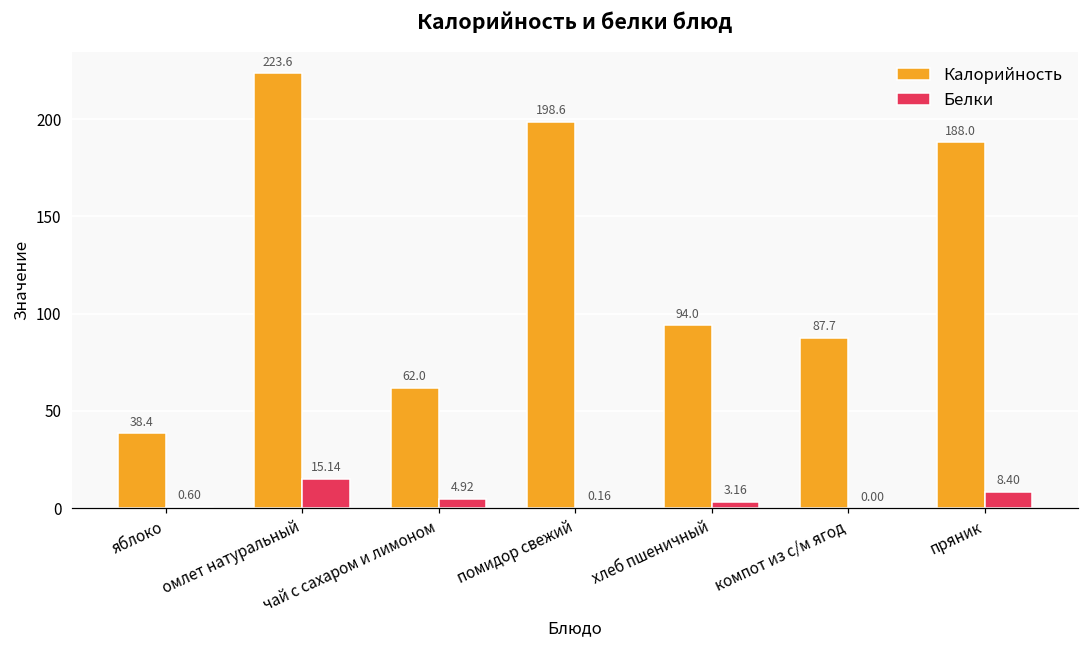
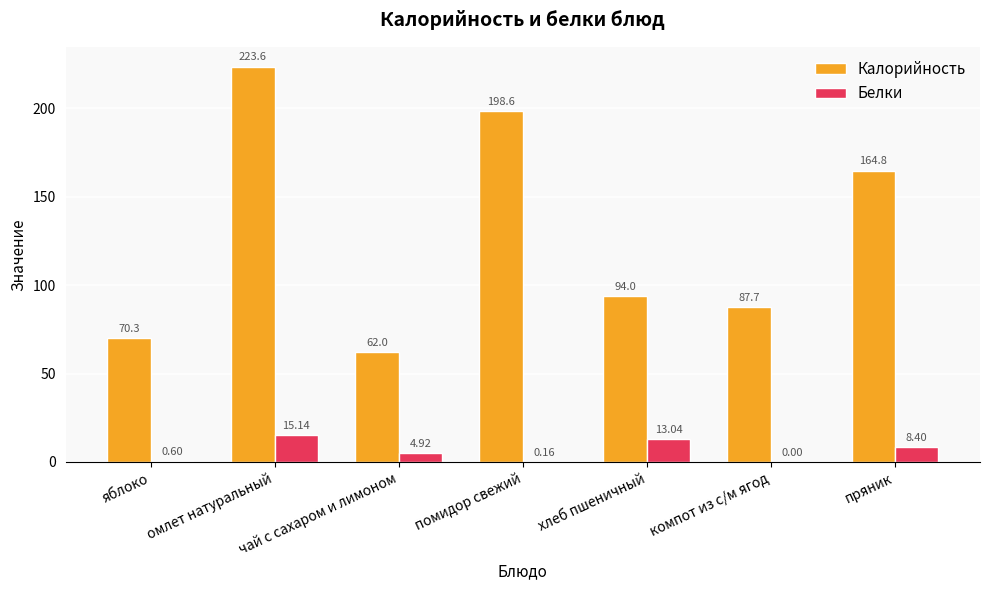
  {
    "Калорийность": {
-     "яблоко": 38.4,
+     "яблоко": 70.3,
      "омлет натуральный": 223.6,
      "чай с сахаром и лимоном": 62.0,
      "помидор свежий": 198.6,
      "хлеб пшеничный": 94.0,
      "компот из с/м ягод": 87.7,
-     "пряник": 188.0
+     "пряник": 164.8
    },
    "Белки": {
      "яблоко": 0.60,
      "омлет натуральный": 15.14,
      "чай с сахаром и лимоном": 4.92,
      "помидор свежий": 0.16,
-     "хлеб пшеничный": 3.16,
+     "хлеб пшеничный": 13.04,
      "компот из с/м ягод": 0.00,
      "пряник": 8.40
    }
  }
